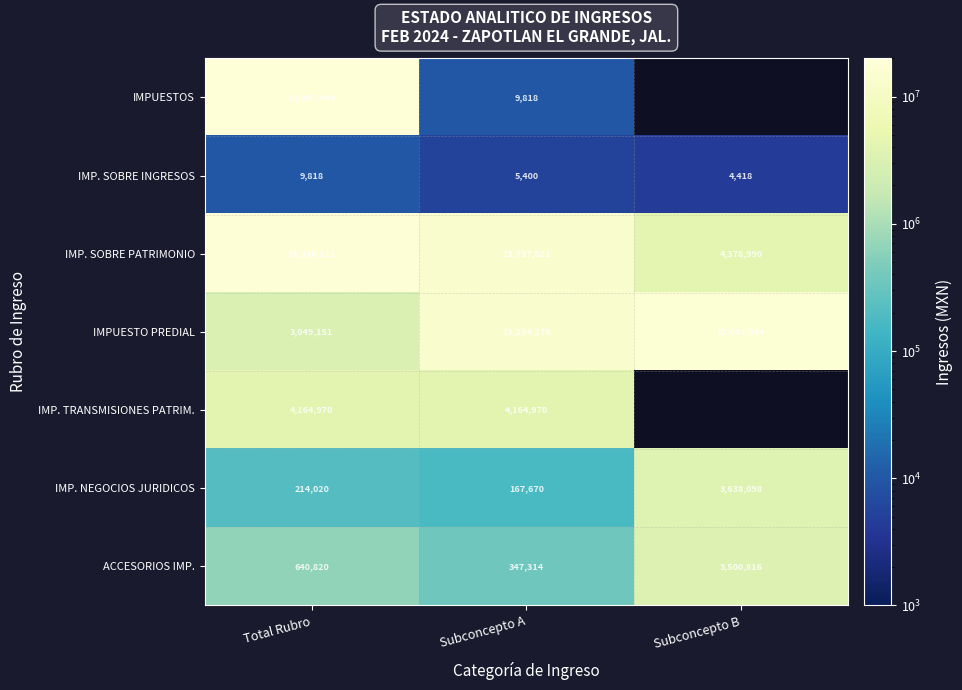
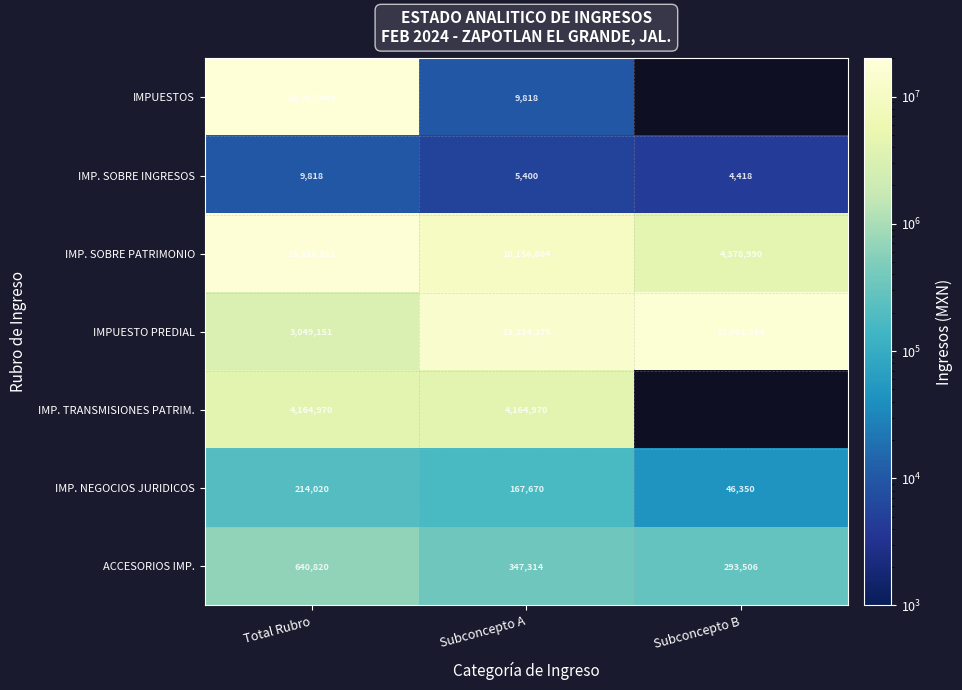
  {
    "IMPUESTOS": {
      "Subconcepto A": "9,818"
    },
    "IMP. SOBRE INGRESOS": {
      "Total Rubro": "9,818",
      "Subconcepto A": "5,400",
      "Subconcepto B": "4,418"
    },
    "IMP. SOBRE PATRIMONIO": {
-     "Subconcepto A": "13,937,821",
+     "Subconcepto A": "10,156,804",
      "Subconcepto B": "4,378,990"
    },
    "IMPUESTO PREDIAL": {
      "Total Rubro": "3,049,151",
      "Subconcepto A": "13,234,275"
    },
    "IMP. TRANSMISIONES PATRIM.": {
      "Total Rubro": "4,164,970",
      "Subconcepto A": "4,164,970"
    },
    "IMP. NEGOCIOS JURIDICOS": {
      "Total Rubro": "214,020",
      "Subconcepto A": "167,670",
-     "Subconcepto B": "3,638,098"
+     "Subconcepto B": "46,350"
    },
    "ACCESORIOS IMP.": {
      "Total Rubro": "640,820",
      "Subconcepto A": "347,314",
-     "Subconcepto B": "3,500,816"
+     "Subconcepto B": "293,506"
    }
  }
